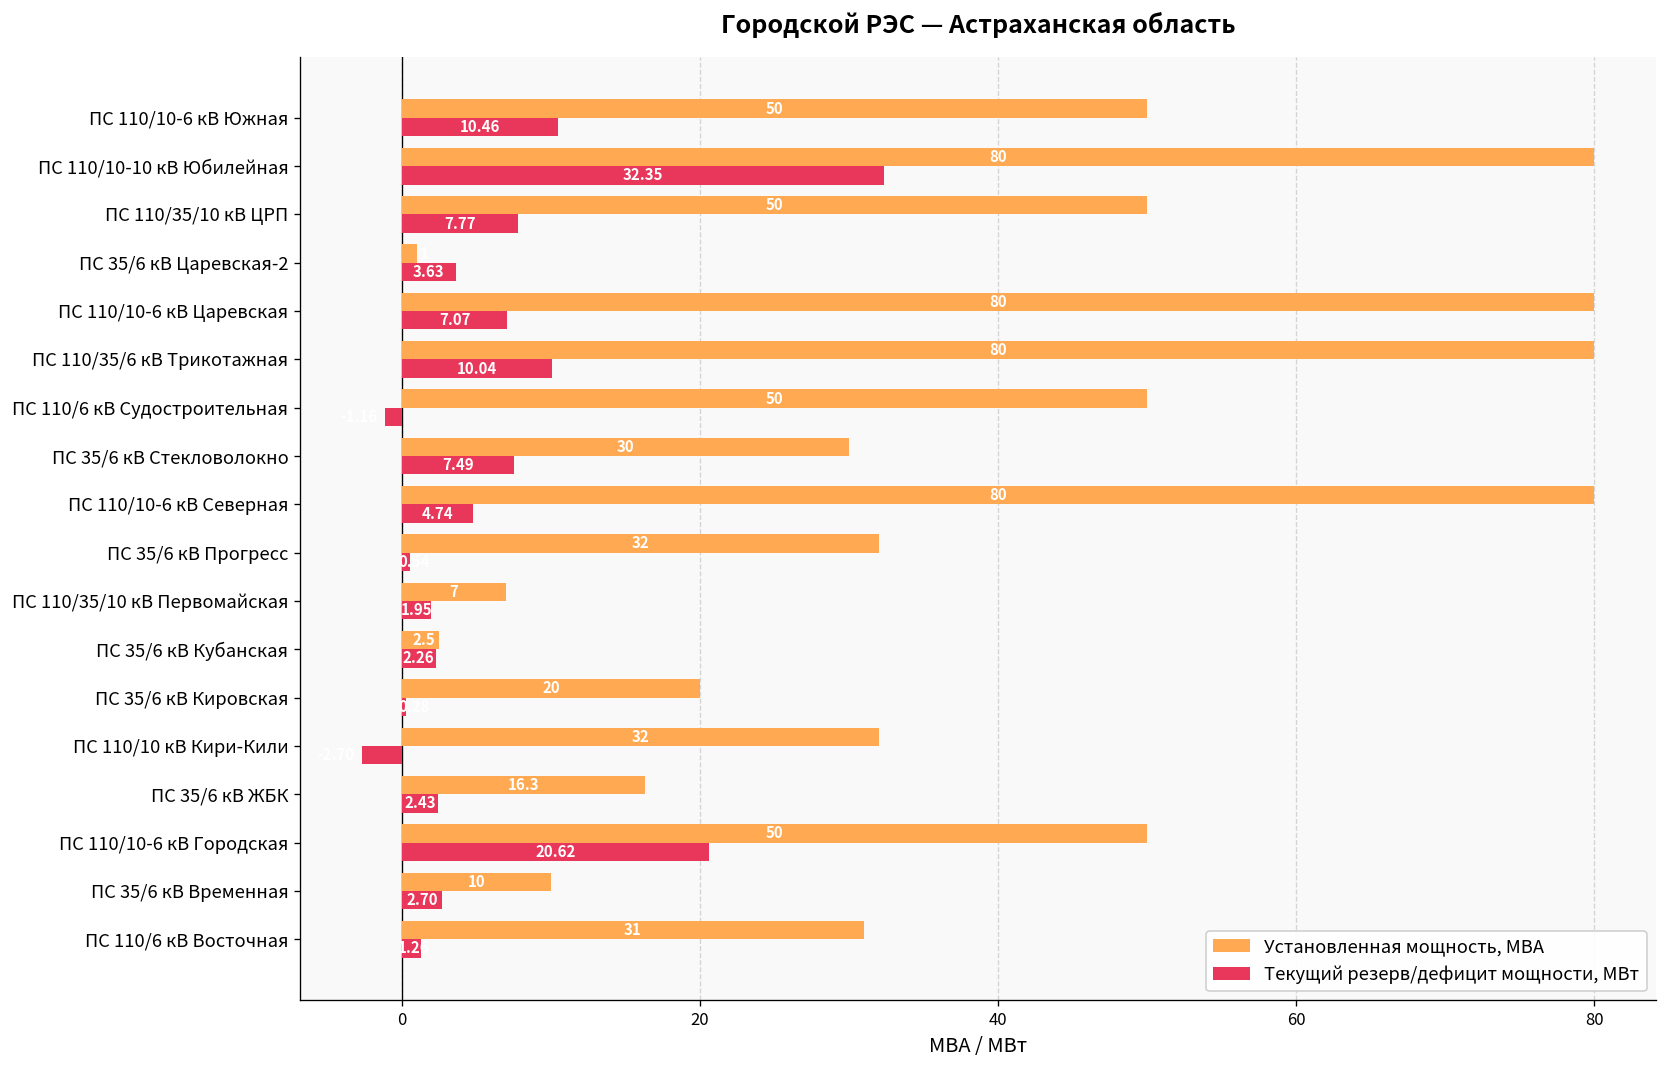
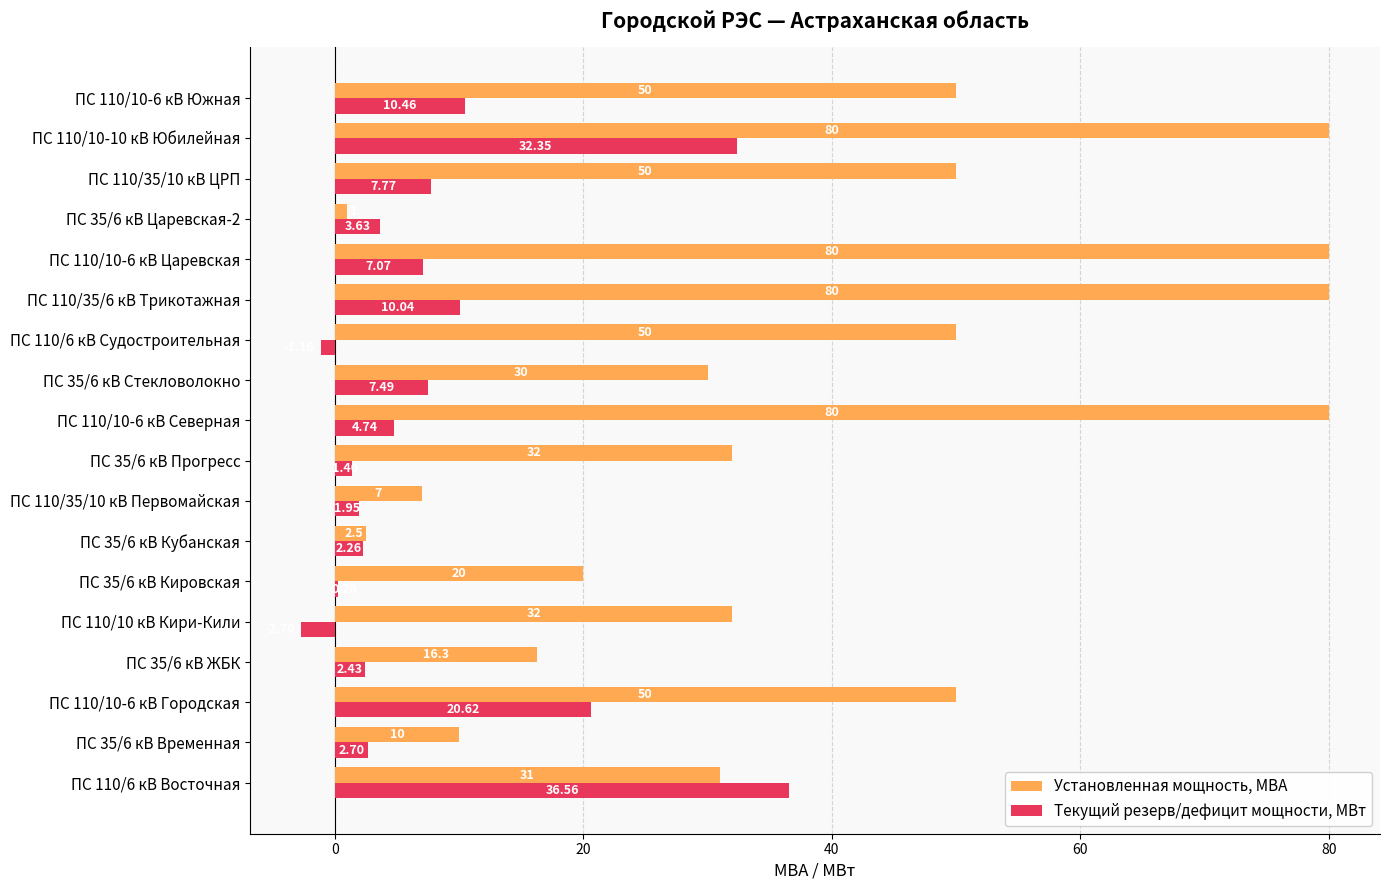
  {
    "Установленная мощность, МВА": {
      "ПС 110/10-6 кВ Южная": 50,
      "ПС 110/10-10 кВ Юбилейная": 80,
      "ПС 110/35/10 кВ ЦРП": 50,
      "ПС 110/10-6 кВ Царевская": 80,
      "ПС 110/35/6 кВ Трикотажная": 80,
      "ПС 110/6 кВ Судостроительная": 50,
      "ПС 35/6 кВ Стекловолокно": 30,
      "ПС 110/10-6 кВ Северная": 80,
      "ПС 35/6 кВ Прогресс": 32,
      "ПС 110/35/10 кВ Первомайская": 7,
      "ПС 35/6 кВ Кубанская": 2.5,
      "ПС 35/6 кВ Кировская": 20,
      "ПС 110/10 кВ Кири-Кили": 32,
      "ПС 35/6 кВ ЖБК": 16.3,
      "ПС 110/10-6 кВ Городская": 50,
      "ПС 35/6 кВ Временная": 10,
      "ПС 110/6 кВ Восточная": 31
    },
    "Текущий резерв/дефицит мощности, МВт": {
      "ПС 110/10-6 кВ Южная": 10.46,
      "ПС 110/10-10 кВ Юбилейная": 32.35,
      "ПС 110/35/10 кВ ЦРП": 7.77,
      "ПС 35/6 кВ Царевская-2": 3.63,
      "ПС 110/10-6 кВ Царевская": 7.07,
      "ПС 110/35/6 кВ Трикотажная": 10.04,
      "ПС 35/6 кВ Стекловолокно": 7.49,
      "ПС 110/10-6 кВ Северная": 4.74,
-     "ПС 35/6 кВ Прогресс": 0.5,
+     "ПС 35/6 кВ Прогресс": 1.4,
      "ПС 110/35/10 кВ Первомайская": 1.95,
      "ПС 35/6 кВ Кубанская": 2.26,
      "ПС 35/6 кВ ЖБК": 2.43,
      "ПС 110/10-6 кВ Городская": 20.62,
      "ПС 35/6 кВ Временная": 2.70,
-     "ПС 110/6 кВ Восточная": 1.26
+     "ПС 110/6 кВ Восточная": 36.56
    }
  }
